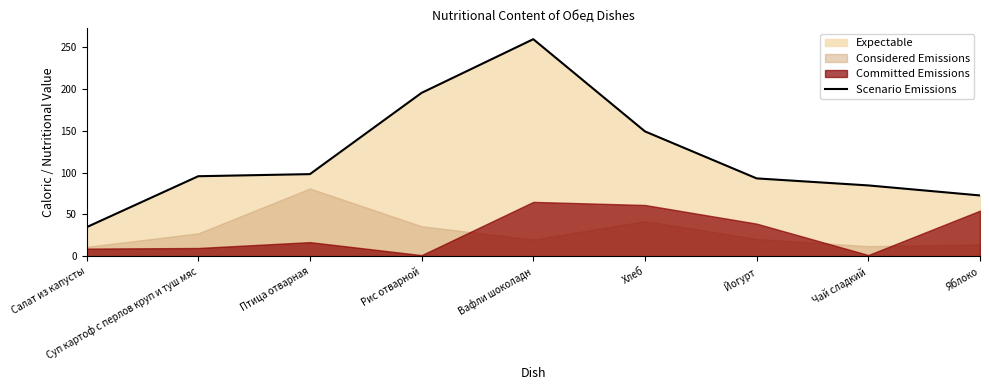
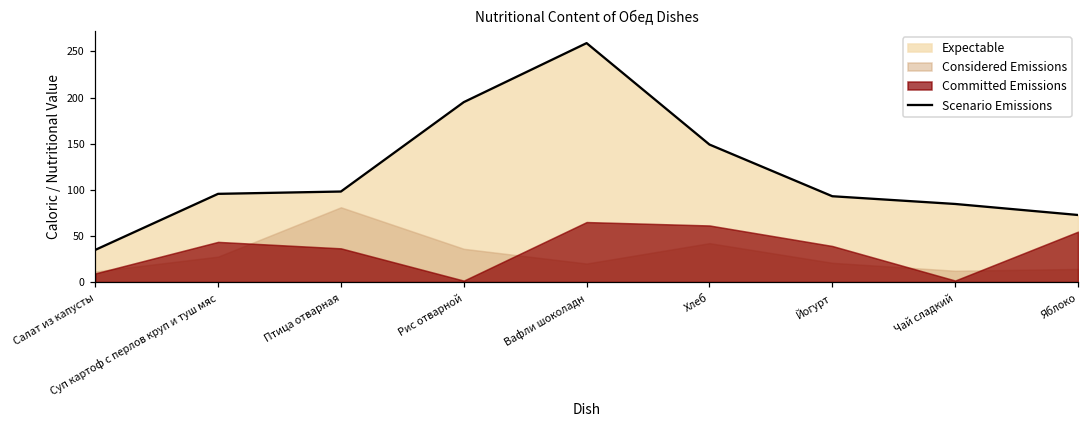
  {
    "Committed Emissions": {
-     "Суп картоф с перлов круп и туш мяс": 10,
-     "Птица отварная": 20,
+     "Суп картоф с перлов круп и туш мяс": 40,
+     "Птица отварная": 40,
      "Вафли шоколадн": 70,
      "Хлеб": 60,
      "Йогурт": 40,
      "Яблоко": 50
    }
  }
